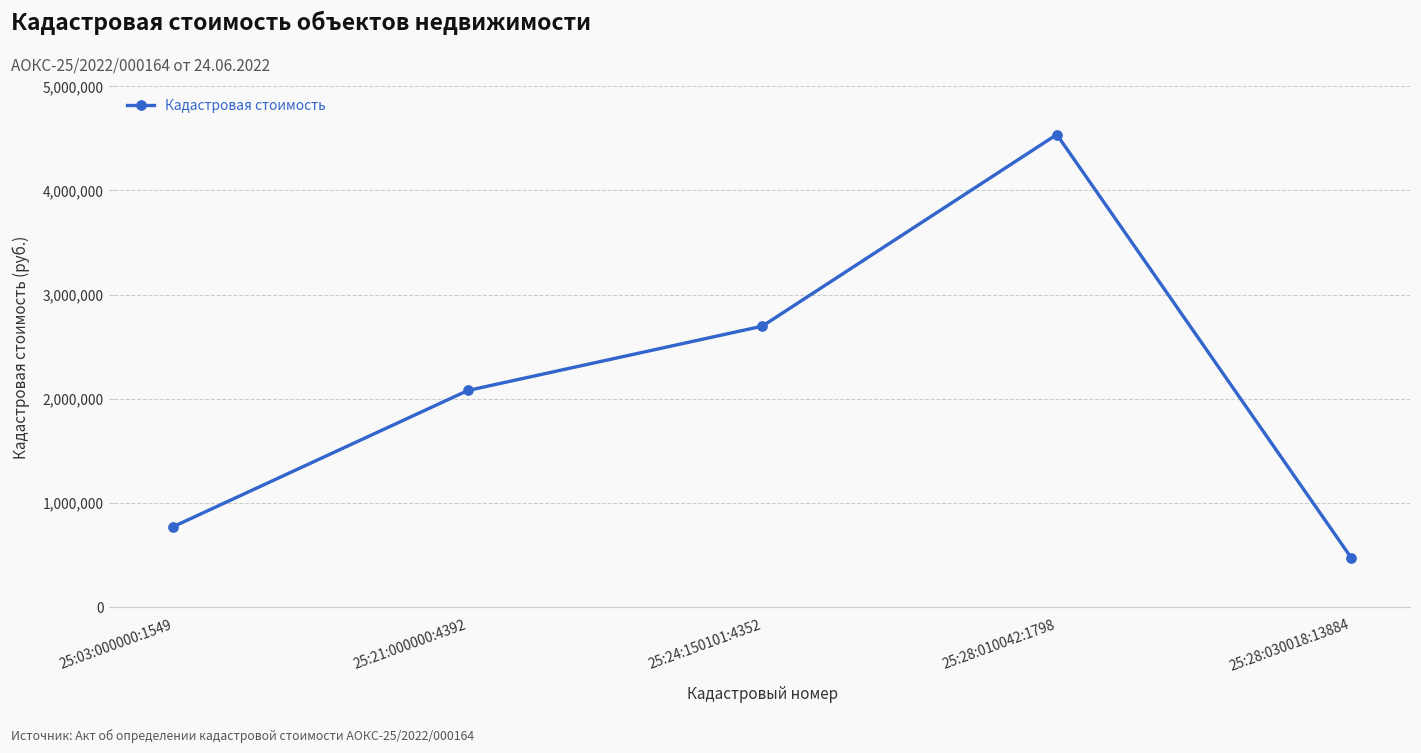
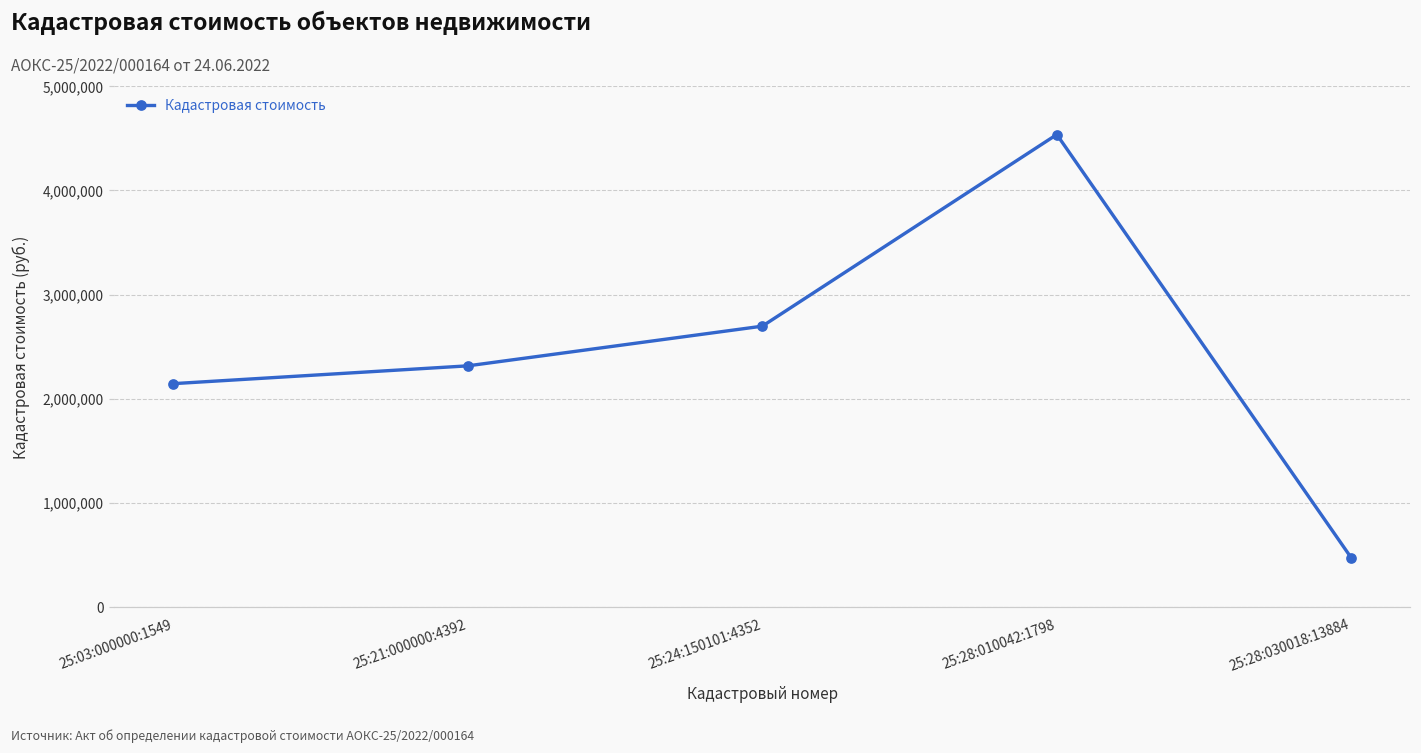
  {
-   "25:03:000000:1549": "800,000",
-   "25:21:000000:4392": "2,100,000",
+   "25:03:000000:1549": "2,100,000",
+   "25:21:000000:4392": "2,300,000",
    "25:24:150101:4352": "2,700,000",
    "25:28:010042:1798": "4,500,000",
    "25:28:030018:13884": "500,000"
  }
